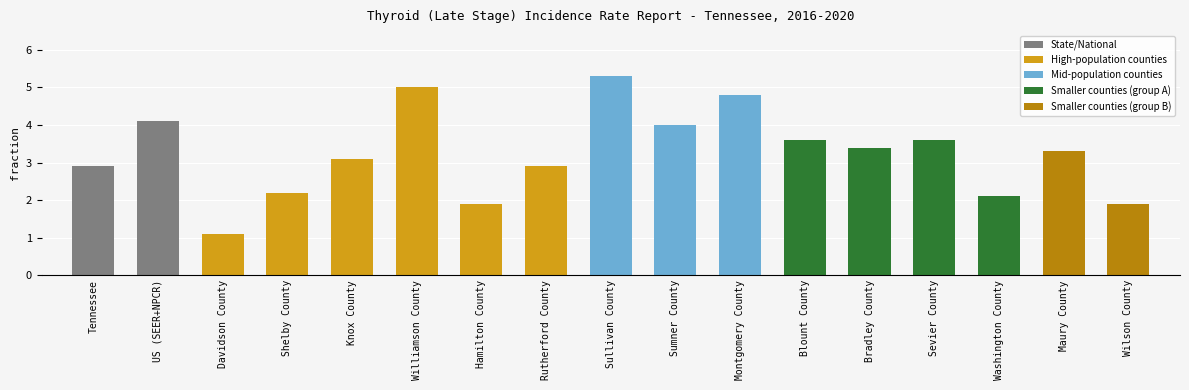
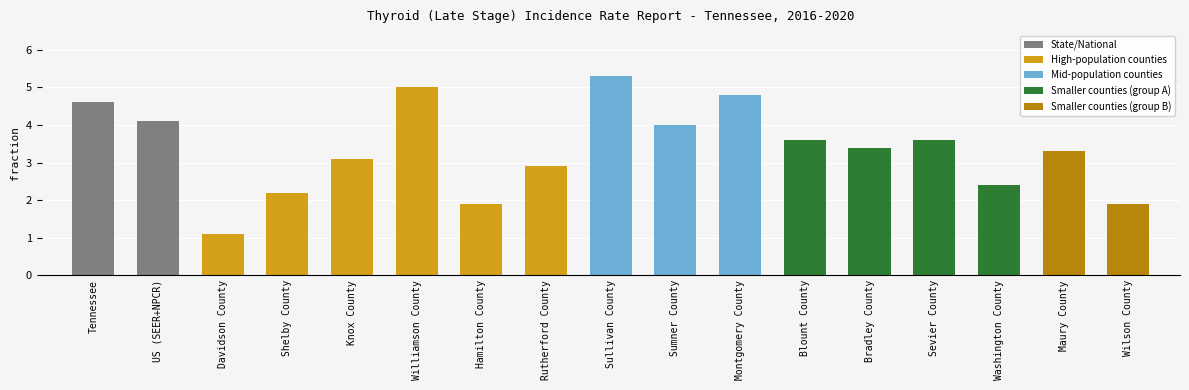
  {
-   "Tennessee": 2.9,
+   "Tennessee": 4.6,
    "US (SEER+NPCR)": 4.1,
    "Davidson County": 1.1,
    "Shelby County": 2.2,
    "Knox County": 3.1,
    "Williamson County": 5.0,
    "Hamilton County": 1.9,
    "Rutherford County": 2.9,
    "Sullivan County": 5.3,
    "Sumner County": 4.0,
    "Montgomery County": 4.8,
    "Blount County": 3.6,
    "Bradley County": 3.4,
    "Sevier County": 3.6,
-   "Washington County": 2.1,
+   "Washington County": 2.4,
    "Maury County": 3.3,
    "Wilson County": 1.9
  }
